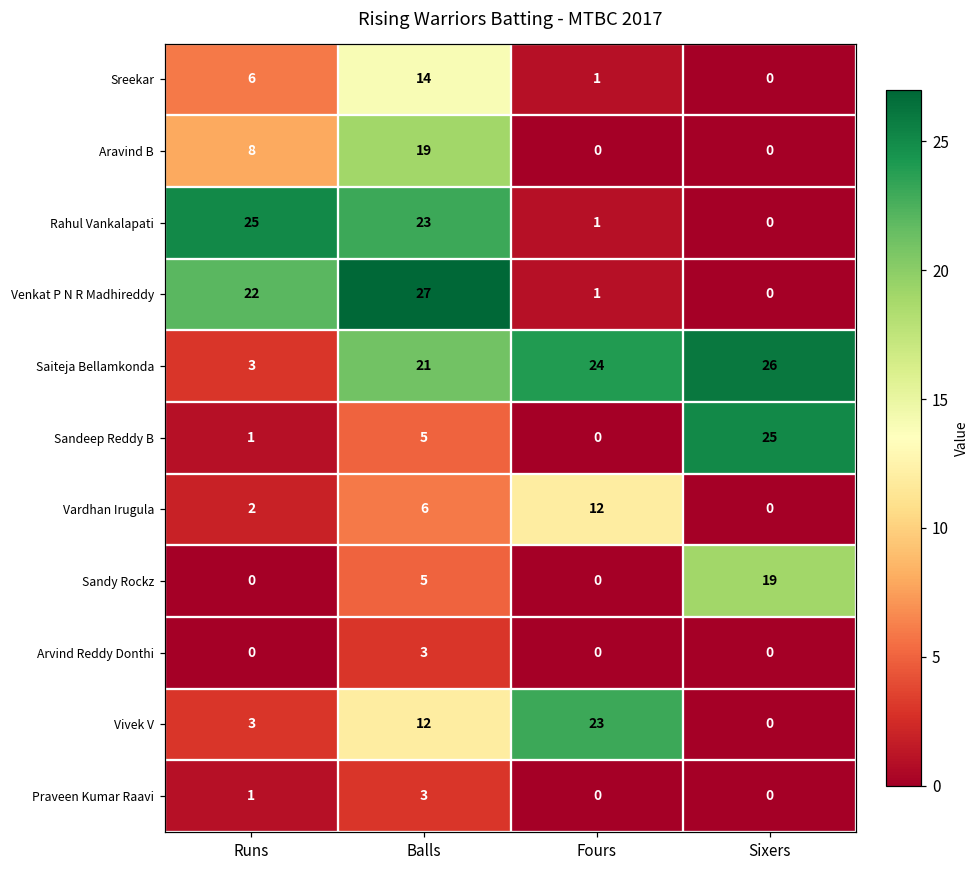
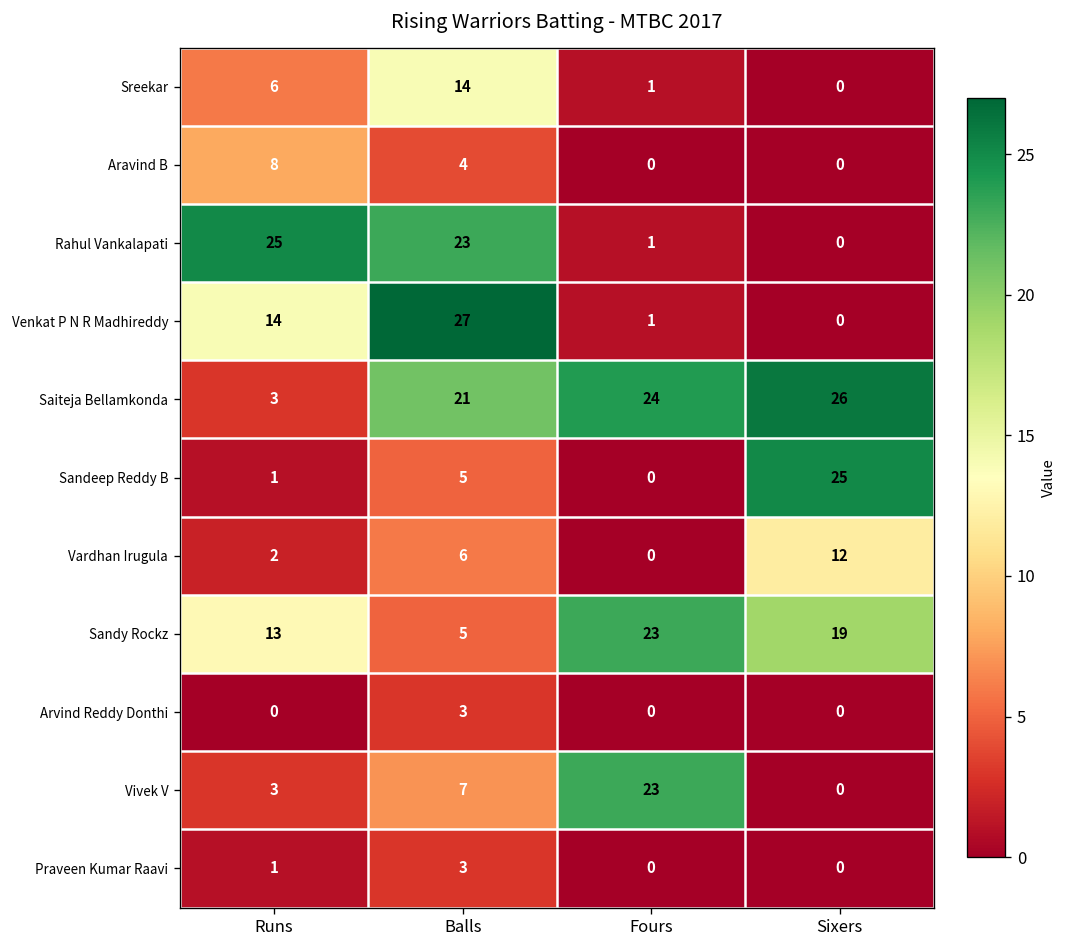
  {
    "Sreekar": {
      "Runs": 6,
      "Balls": 14,
      "Fours": 1,
      "Sixers": 0
    },
    "Aravind B": {
      "Runs": 8,
-     "Balls": 19,
+     "Balls": 4,
      "Fours": 0,
      "Sixers": 0
    },
    "Rahul Vankalapati": {
      "Runs": 25,
      "Balls": 23,
      "Fours": 1,
      "Sixers": 0
    },
    "Venkat P N R Madhireddy": {
-     "Runs": 22,
+     "Runs": 14,
      "Balls": 27,
      "Fours": 1,
      "Sixers": 0
    },
    "Saiteja Bellamkonda": {
      "Runs": 3,
      "Balls": 21,
      "Fours": 24,
      "Sixers": 26
    },
    "Sandeep Reddy B": {
      "Runs": 1,
      "Balls": 5,
      "Fours": 0,
      "Sixers": 25
    },
    "Vardhan Irugula": {
      "Runs": 2,
      "Balls": 6,
-     "Fours": 12,
-     "Sixers": 0
+     "Fours": 0,
+     "Sixers": 12
    },
    "Sandy Rockz": {
-     "Runs": 0,
+     "Runs": 13,
      "Balls": 5,
-     "Fours": 0,
+     "Fours": 23,
      "Sixers": 19
    },
    "Arvind Reddy Donthi": {
      "Runs": 0,
      "Balls": 3,
      "Fours": 0,
      "Sixers": 0
    },
    "Vivek V": {
      "Runs": 3,
-     "Balls": 12,
+     "Balls": 7,
      "Fours": 23,
      "Sixers": 0
    },
    "Praveen Kumar Raavi": {
      "Runs": 1,
      "Balls": 3,
      "Fours": 0,
      "Sixers": 0
    }
  }
